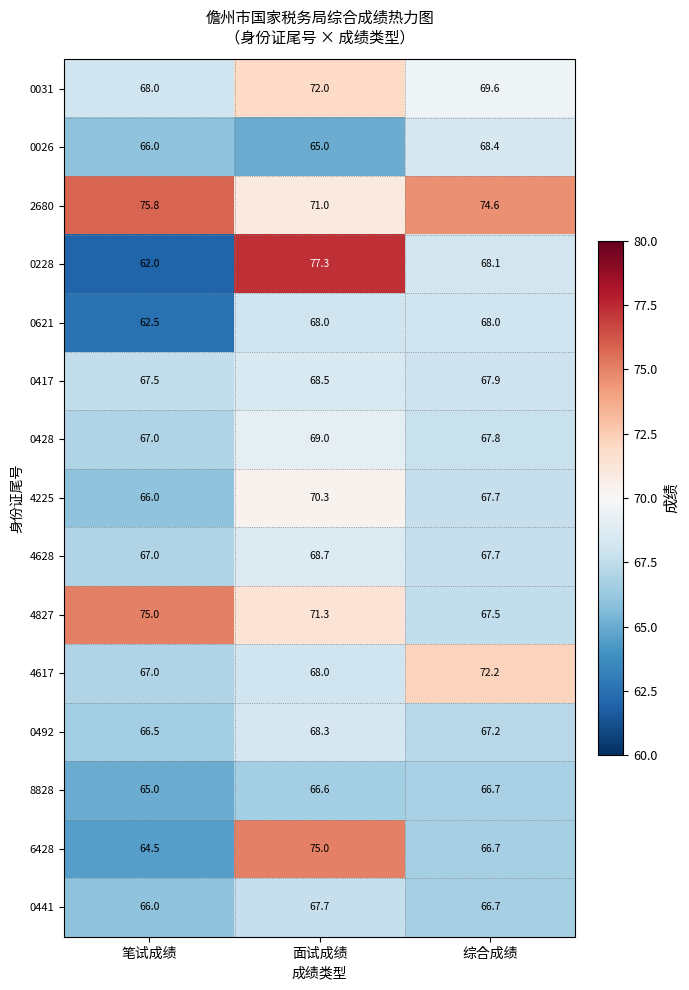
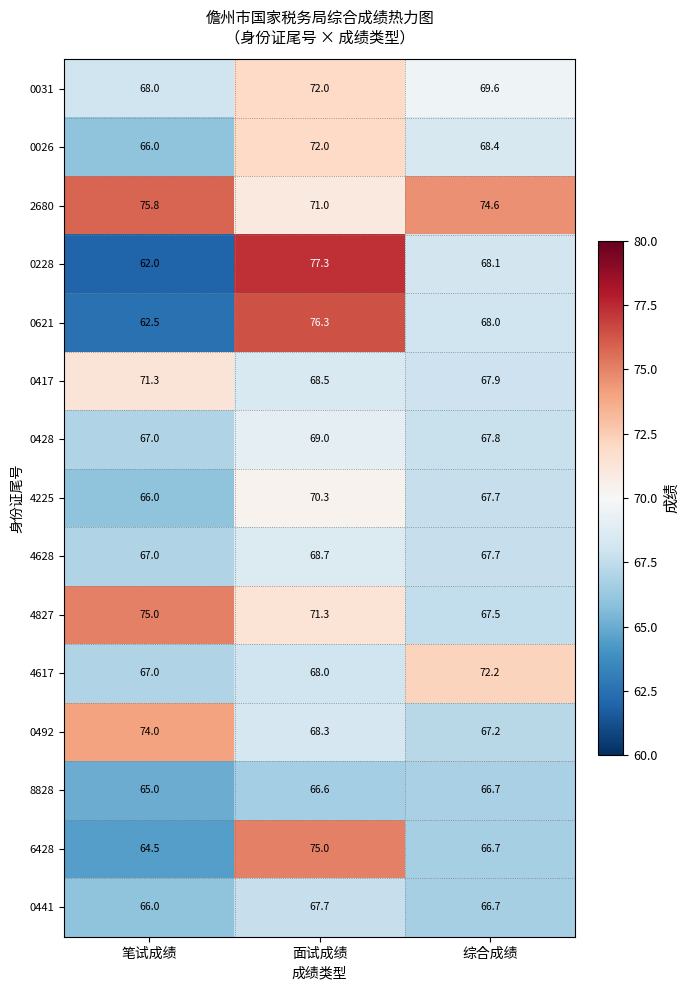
  {
    "0031": {
      "笔试成绩": 68.0,
      "面试成绩": 72.0,
      "综合成绩": 69.6
    },
    "0026": {
      "笔试成绩": 66.0,
-     "面试成绩": 65.0,
+     "面试成绩": 72.0,
      "综合成绩": 68.4
    },
    "2680": {
      "笔试成绩": 75.8,
      "面试成绩": 71.0,
      "综合成绩": 74.6
    },
    "0228": {
      "笔试成绩": 62.0,
      "面试成绩": 77.3,
      "综合成绩": 68.1
    },
    "0621": {
      "笔试成绩": 62.5,
-     "面试成绩": 68.0,
+     "面试成绩": 76.3,
      "综合成绩": 68.0
    },
    "0417": {
-     "笔试成绩": 67.5,
+     "笔试成绩": 71.3,
      "面试成绩": 68.5,
      "综合成绩": 67.9
    },
    "0428": {
      "笔试成绩": 67.0,
      "面试成绩": 69.0,
      "综合成绩": 67.8
    },
    "4225": {
      "笔试成绩": 66.0,
      "面试成绩": 70.3,
      "综合成绩": 67.7
    },
    "4628": {
      "笔试成绩": 67.0,
      "面试成绩": 68.7,
      "综合成绩": 67.7
    },
    "4827": {
      "笔试成绩": 75.0,
      "面试成绩": 71.3,
      "综合成绩": 67.5
    },
    "4617": {
      "笔试成绩": 67.0,
      "面试成绩": 68.0,
      "综合成绩": 72.2
    },
    "0492": {
-     "笔试成绩": 66.5,
+     "笔试成绩": 74.0,
      "面试成绩": 68.3,
      "综合成绩": 67.2
    },
    "8828": {
      "笔试成绩": 65.0,
      "面试成绩": 66.6,
      "综合成绩": 66.7
    },
    "6428": {
      "笔试成绩": 64.5,
      "面试成绩": 75.0,
      "综合成绩": 66.7
    },
    "0441": {
      "笔试成绩": 66.0,
      "面试成绩": 67.7,
      "综合成绩": 66.7
    }
  }
